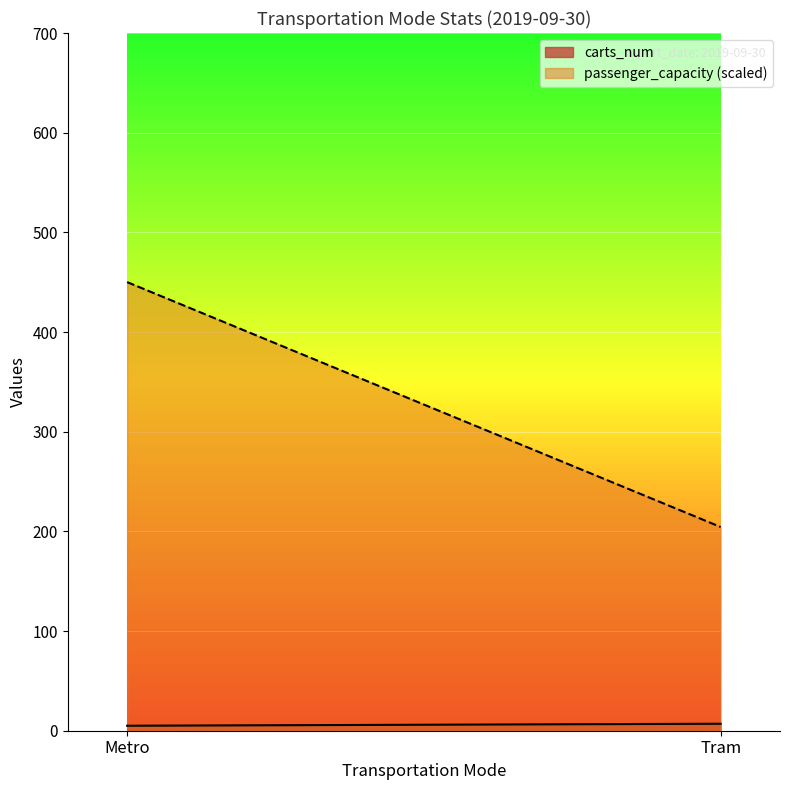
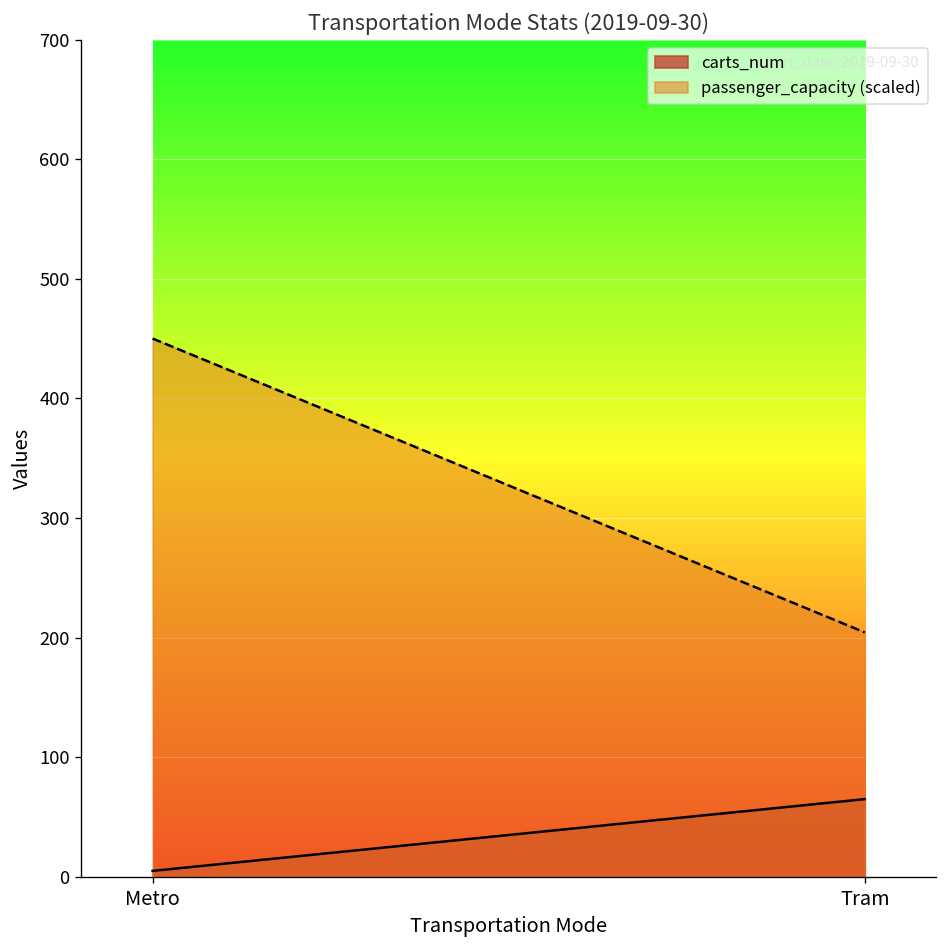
  {
    "carts_num": {
      "Metro": 10,
-     "Tram": 10
+     "Tram": 70
    },
    "passenger_capacity (scaled)": {
      "Metro": 450,
      "Tram": 200
    }
  }
